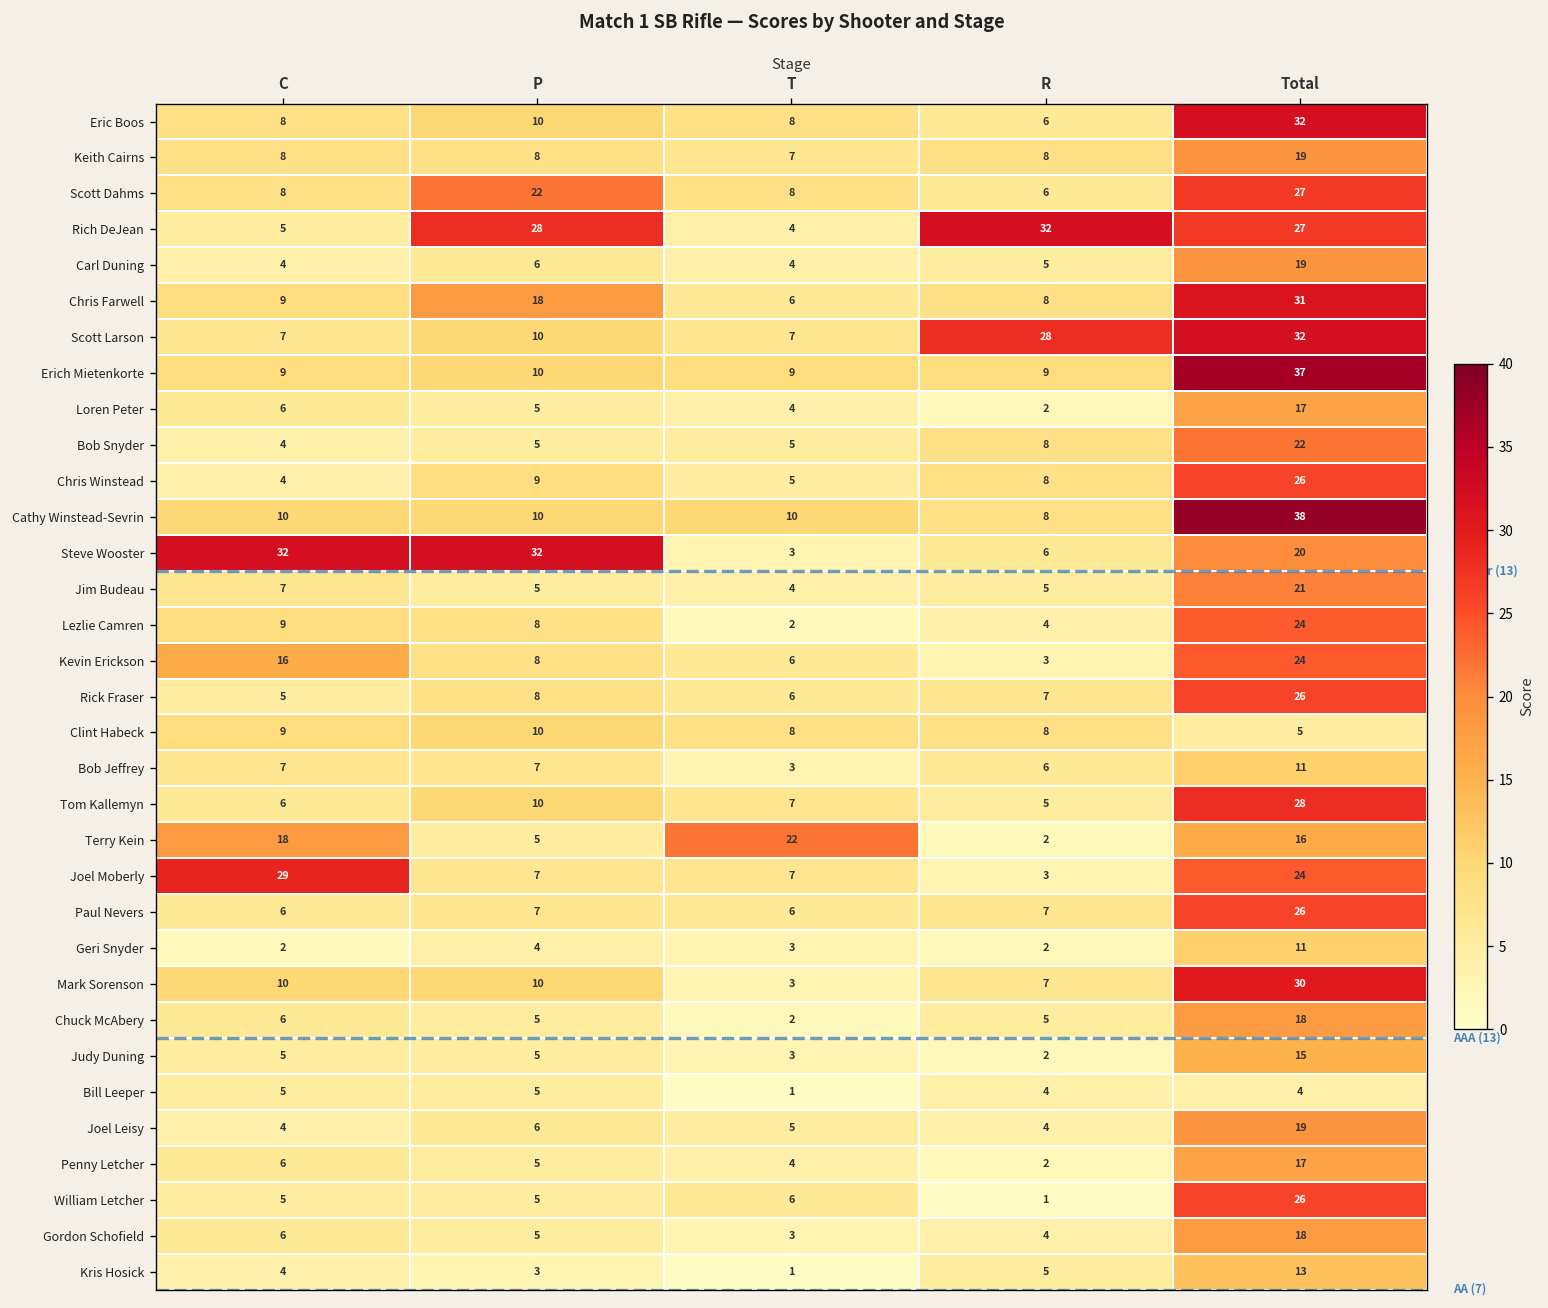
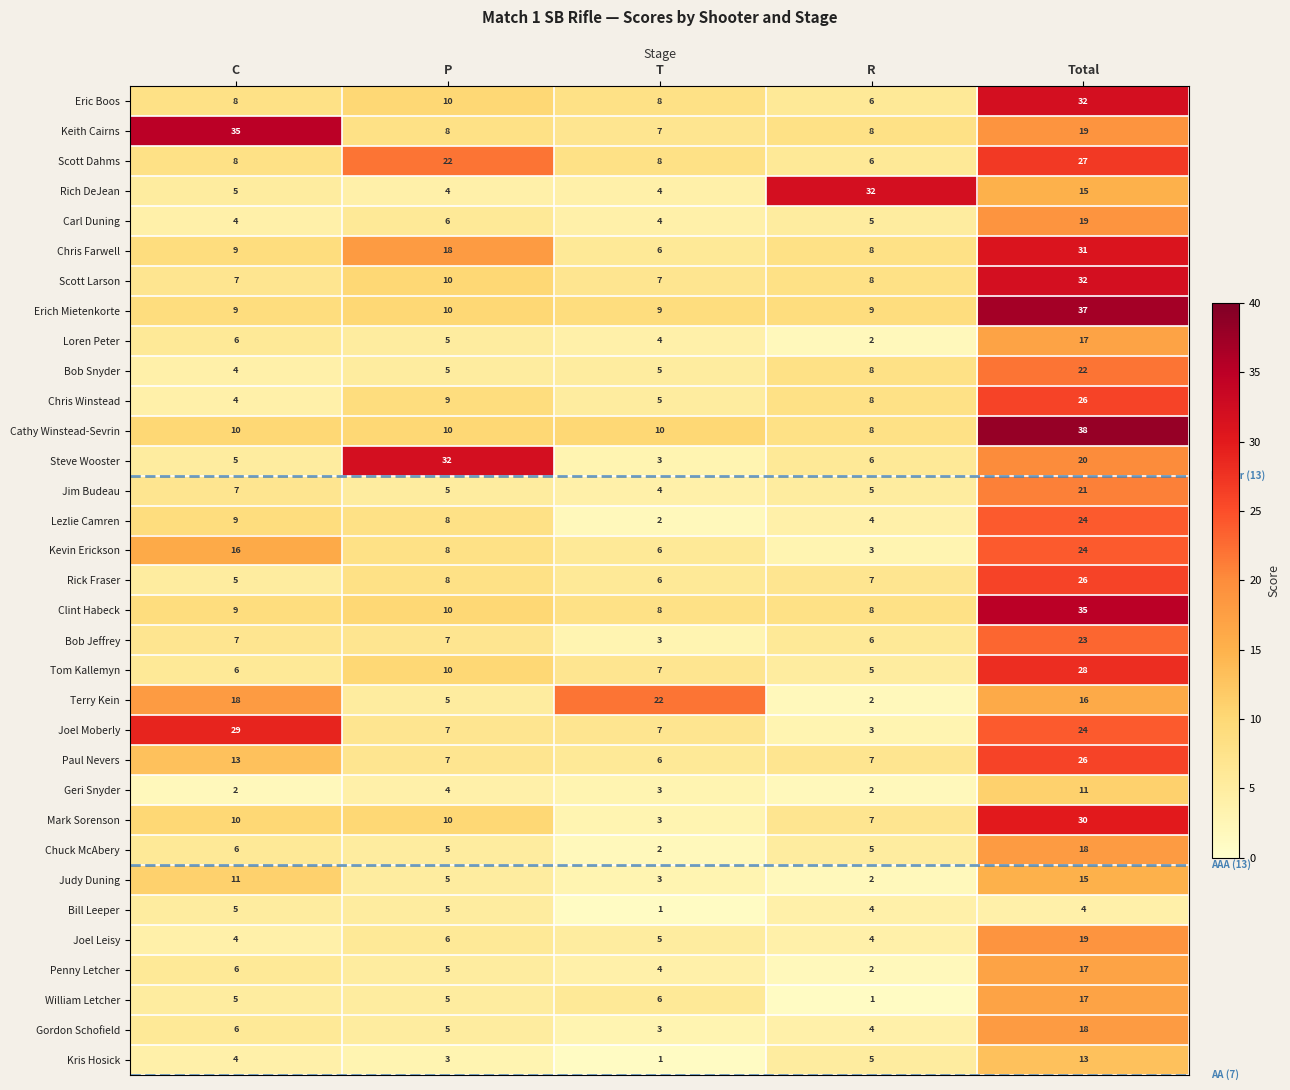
  {
    "Eric Boos": {
      "C": 8,
      "P": 10,
      "T": 8,
      "R": 6,
      "Total": 32
    },
    "Keith Cairns": {
-     "C": 8,
+     "C": 35,
      "P": 8,
      "T": 7,
      "R": 8,
      "Total": 19
    },
    "Scott Dahms": {
      "C": 8,
      "P": 22,
      "T": 8,
      "R": 6,
      "Total": 27
    },
    "Rich DeJean": {
      "C": 5,
-     "P": 28,
+     "P": 4,
      "T": 4,
      "R": 32,
-     "Total": 27
+     "Total": 15
    },
    "Carl Duning": {
      "C": 4,
      "P": 6,
      "T": 4,
      "R": 5,
      "Total": 19
    },
    "Chris Farwell": {
      "C": 9,
      "P": 18,
      "T": 6,
      "R": 8,
      "Total": 31
    },
    "Scott Larson": {
      "C": 7,
      "P": 10,
      "T": 7,
-     "R": 28,
+     "R": 8,
      "Total": 32
    },
    "Erich Mietenkorte": {
      "C": 9,
      "P": 10,
      "T": 9,
      "R": 9,
      "Total": 37
    },
    "Loren Peter": {
      "C": 6,
      "P": 5,
      "T": 4,
      "R": 2,
      "Total": 17
    },
    "Bob Snyder": {
      "C": 4,
      "P": 5,
      "T": 5,
      "R": 8,
      "Total": 22
    },
    "Chris Winstead": {
      "C": 4,
      "P": 9,
      "T": 5,
      "R": 8,
      "Total": 26
    },
    "Cathy Winstead-Sevrin": {
      "C": 10,
      "P": 10,
      "T": 10,
      "R": 8,
      "Total": 38
    },
    "Steve Wooster": {
-     "C": 32,
+     "C": 5,
      "P": 32,
      "T": 3,
      "R": 6,
      "Total": 20
    },
    "Jim Budeau": {
      "C": 7,
      "P": 5,
      "T": 4,
      "R": 5,
      "Total": 21
    },
    "Lezlie Camren": {
      "C": 9,
      "P": 8,
      "T": 2,
      "R": 4,
      "Total": 24
    },
    "Kevin Erickson": {
      "C": 16,
      "P": 8,
      "T": 6,
      "R": 3,
      "Total": 24
    },
    "Rick Fraser": {
      "C": 5,
      "P": 8,
      "T": 6,
      "R": 7,
      "Total": 26
    },
    "Clint Habeck": {
      "C": 9,
      "P": 10,
      "T": 8,
      "R": 8,
-     "Total": 5
+     "Total": 35
    },
    "Bob Jeffrey": {
      "C": 7,
      "P": 7,
      "T": 3,
      "R": 6,
-     "Total": 11
+     "Total": 23
    },
    "Tom Kallemyn": {
      "C": 6,
      "P": 10,
      "T": 7,
      "R": 5,
      "Total": 28
    },
    "Terry Kein": {
      "C": 18,
      "P": 5,
      "T": 22,
      "R": 2,
      "Total": 16
    },
    "Joel Moberly": {
      "C": 29,
      "P": 7,
      "T": 7,
      "R": 3,
      "Total": 24
    },
    "Paul Nevers": {
-     "C": 6,
+     "C": 13,
      "P": 7,
      "T": 6,
      "R": 7,
      "Total": 26
    },
    "Geri Snyder": {
      "C": 2,
      "P": 4,
      "T": 3,
      "R": 2,
      "Total": 11
    },
    "Mark Sorenson": {
      "C": 10,
      "P": 10,
      "T": 3,
      "R": 7,
      "Total": 30
    },
    "Chuck McAbery": {
      "C": 6,
      "P": 5,
      "T": 2,
      "R": 5,
      "Total": 18
    },
    "Judy Duning": {
-     "C": 5,
+     "C": 11,
      "P": 5,
      "T": 3,
      "R": 2,
      "Total": 15
    },
    "Bill Leeper": {
      "C": 5,
      "P": 5,
      "T": 1,
      "R": 4,
      "Total": 4
    },
    "Joel Leisy": {
      "C": 4,
      "P": 6,
      "T": 5,
      "R": 4,
      "Total": 19
    },
    "Penny Letcher": {
      "C": 6,
      "P": 5,
      "T": 4,
      "R": 2,
      "Total": 17
    },
    "William Letcher": {
      "C": 5,
      "P": 5,
      "T": 6,
      "R": 1,
-     "Total": 26
+     "Total": 17
    },
    "Gordon Schofield": {
      "C": 6,
      "P": 5,
      "T": 3,
      "R": 4,
      "Total": 18
    },
    "Kris Hosick": {
      "C": 4,
      "P": 3,
      "T": 1,
      "R": 5,
      "Total": 13
    }
  }
